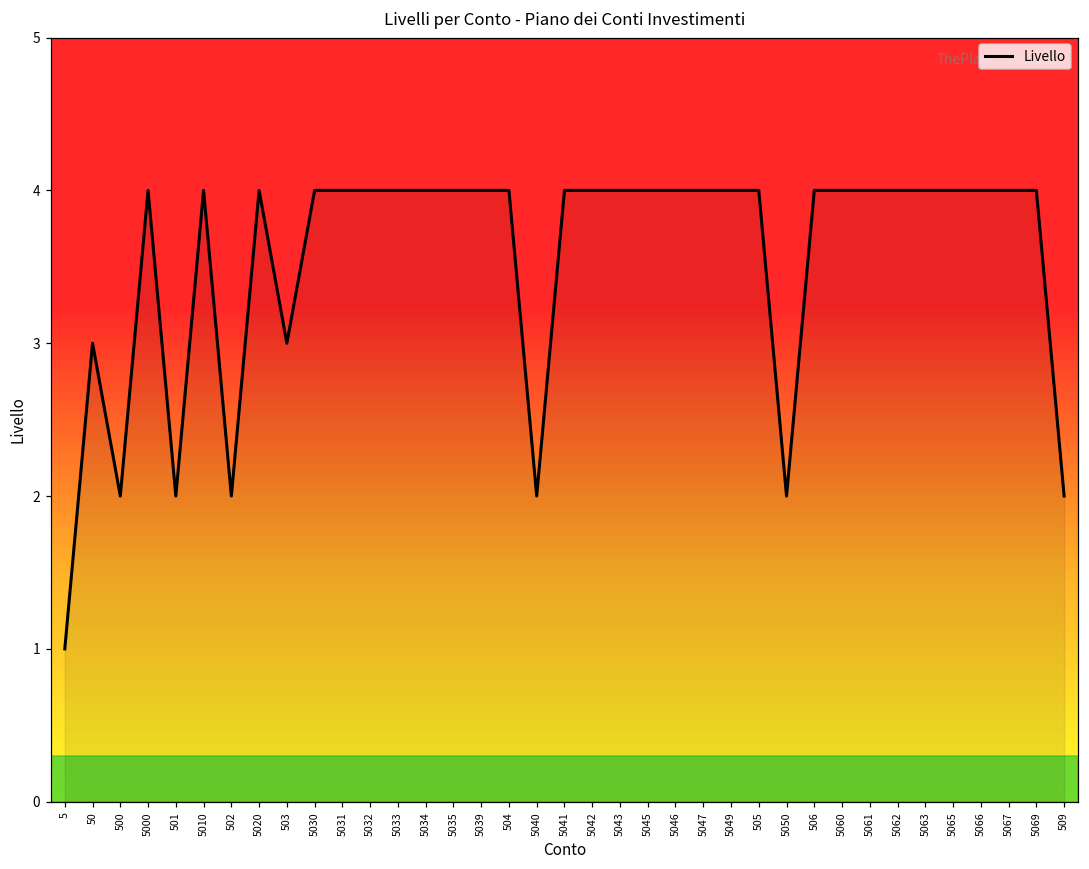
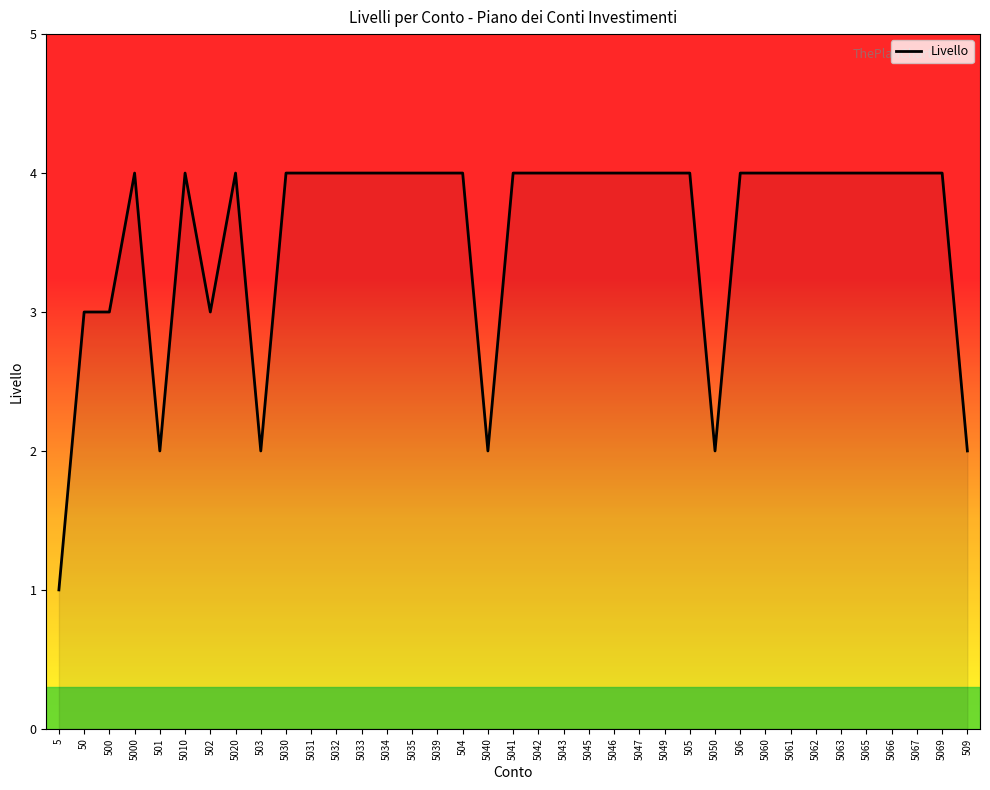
  {
    "5": 1,
    "50": 3,
-   "500": 2,
+   "500": 3,
    "5000": 4,
    "501": 2,
    "5010": 4,
-   "502": 2,
+   "502": 3,
    "5020": 4,
-   "503": 3,
+   "503": 2,
    "5030": 4,
    "5031": 4,
    "5032": 4,
    "5033": 4,
    "5034": 4,
    "5035": 4,
    "5039": 4,
    "504": 4,
    "5040": 2,
    "5041": 4,
    "5042": 4,
    "5043": 4,
    "5045": 4,
    "5046": 4,
    "5047": 4,
    "5049": 4,
    "505": 4,
    "5050": 2,
    "506": 4,
    "5060": 4,
    "5061": 4,
    "5062": 4,
    "5063": 4,
    "5065": 4,
    "5066": 4,
    "5067": 4,
    "5069": 4,
    "509": 2
  }
